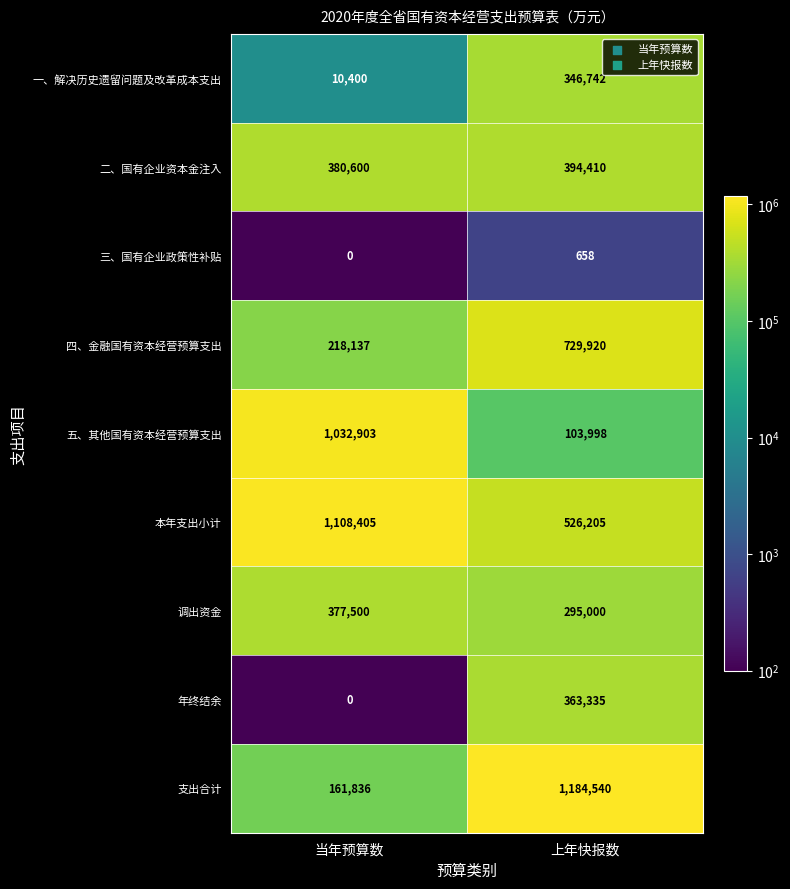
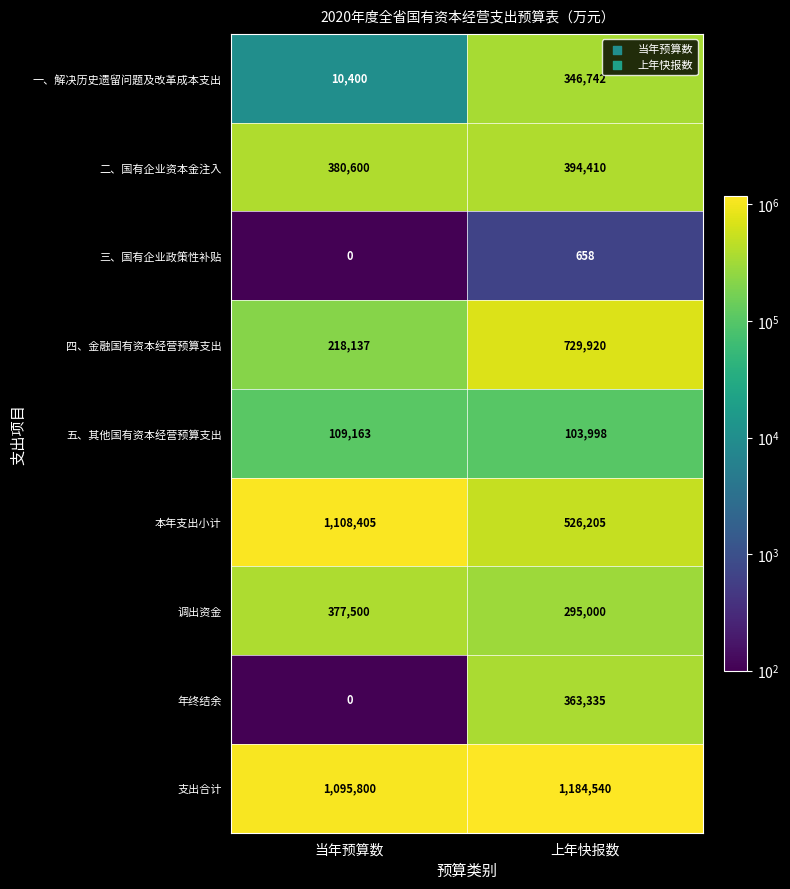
  {
    "一、解决历史遗留问题及改革成本支出": {
      "当年预算数": "10,400"
    },
    "二、国有企业资本金注入": {
      "当年预算数": "380,600",
      "上年快报数": "394,410"
    },
    "三、国有企业政策性补贴": {
      "当年预算数": "0",
      "上年快报数": "658"
    },
    "四、金融国有资本经营预算支出": {
      "当年预算数": "218,137",
      "上年快报数": "729,920"
    },
    "五、其他国有资本经营预算支出": {
-     "当年预算数": "1,032,903",
+     "当年预算数": "109,163",
      "上年快报数": "103,998"
    },
    "本年支出小计": {
      "当年预算数": "1,108,405",
      "上年快报数": "526,205"
    },
    "调出资金": {
      "当年预算数": "377,500",
      "上年快报数": "295,000"
    },
    "年终结余": {
      "当年预算数": "0",
      "上年快报数": "363,335"
    },
    "支出合计": {
-     "当年预算数": "161,836",
+     "当年预算数": "1,095,800",
      "上年快报数": "1,184,540"
    }
  }
